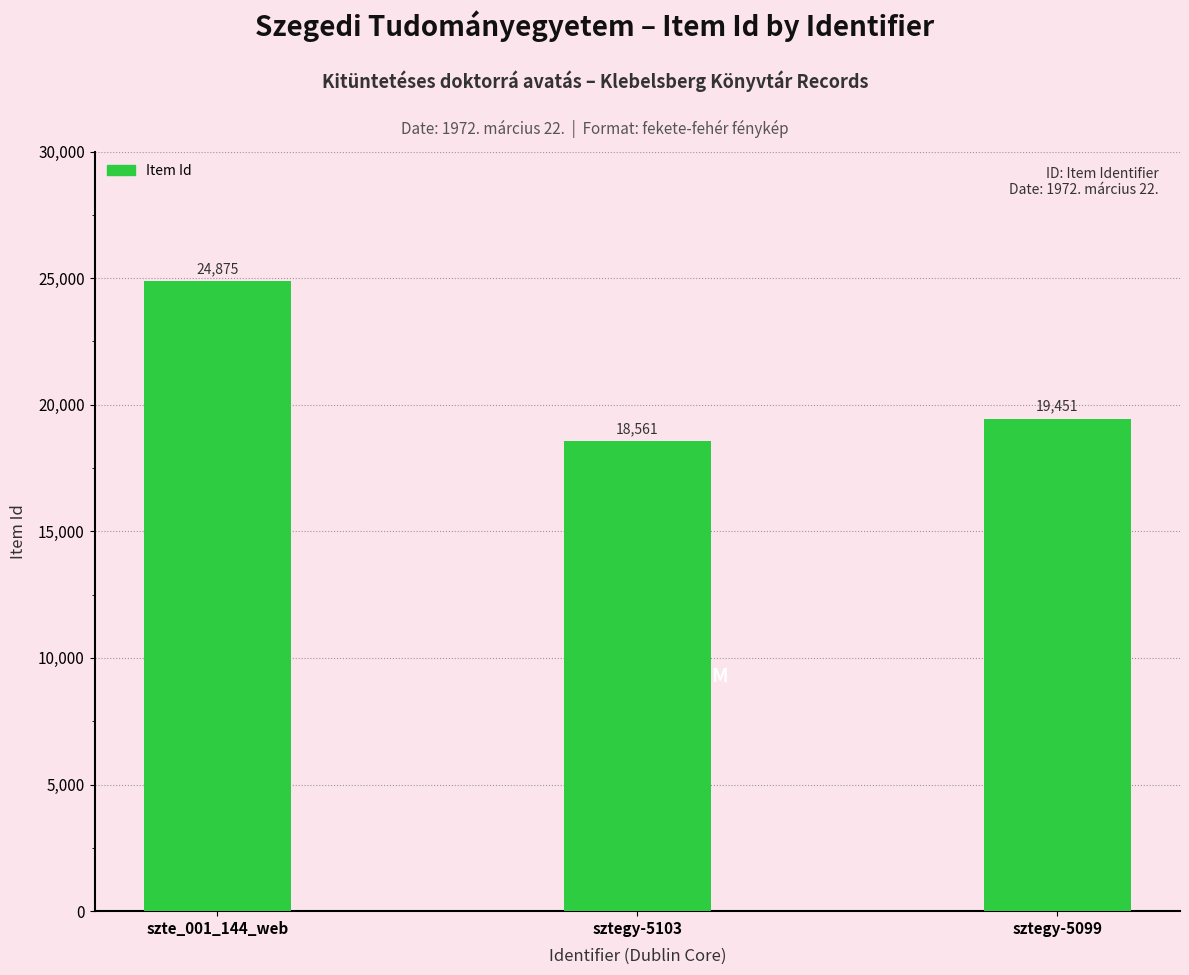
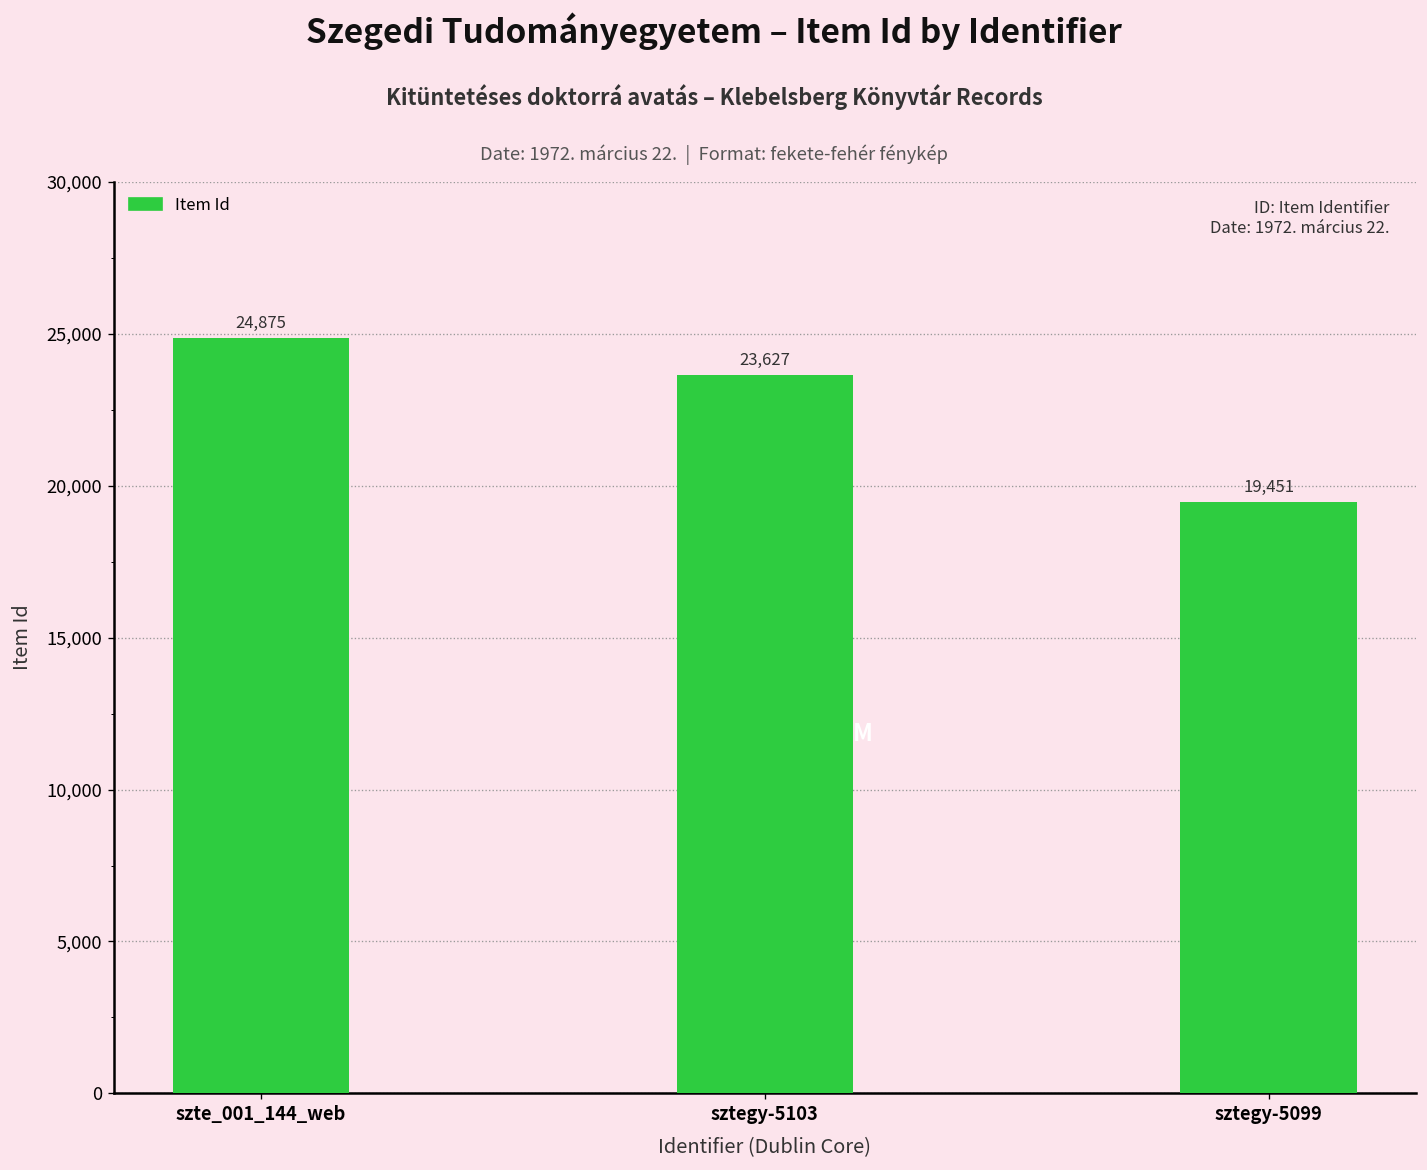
  {
    "szte_001_144_web": "24,875",
-   "sztegy-5103": "18,561",
+   "sztegy-5103": "23,627",
    "sztegy-5099": "19,451"
  }
